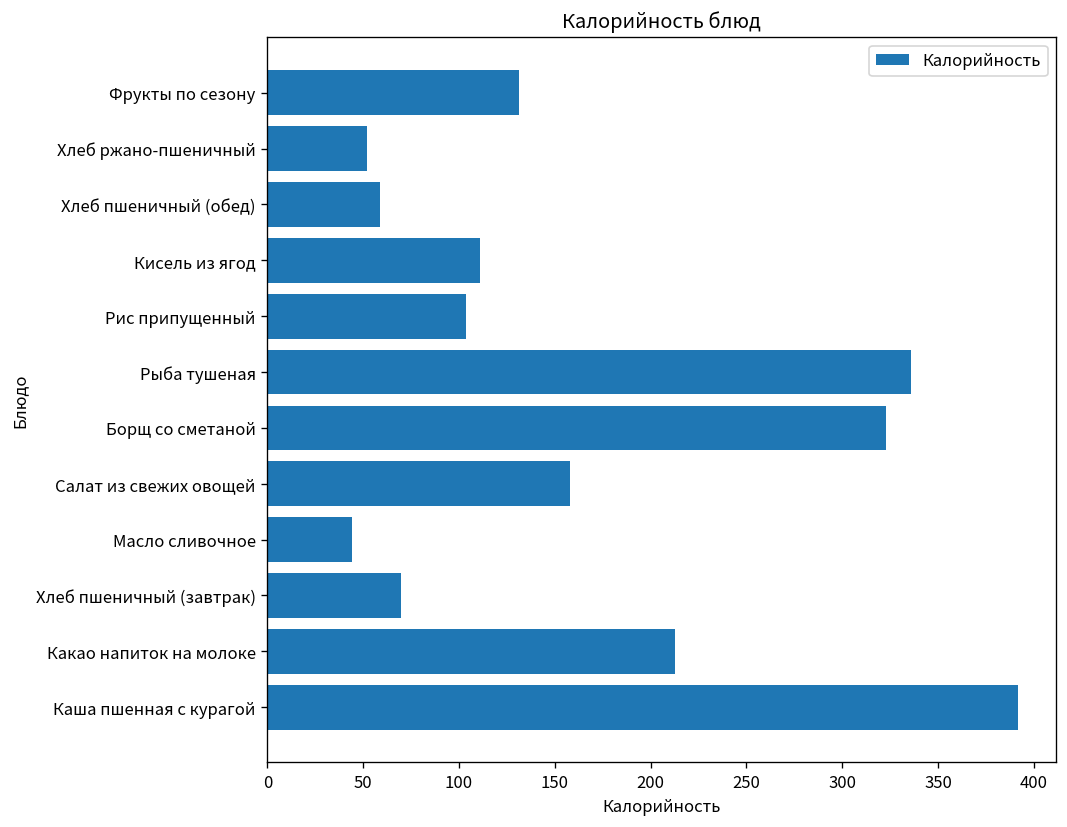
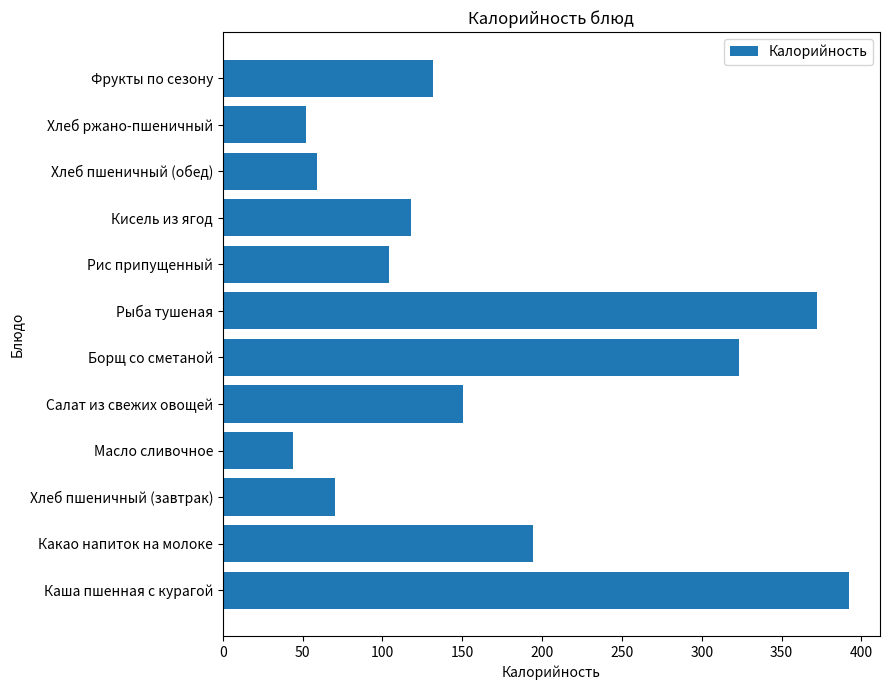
  {
    "Фрукты по сезону": 132,
    "Хлеб ржано-пшеничный": 52,
    "Хлеб пшеничный (обед)": 59,
-   "Кисель из ягод": 111,
+   "Кисель из ягод": 118,
    "Рис припущенный": 104,
-   "Рыба тушеная": 336,
+   "Рыба тушеная": 372,
    "Борщ со сметаной": 323,
-   "Салат из свежих овощей": 158,
+   "Салат из свежих овощей": 151,
    "Масло сливочное": 44,
    "Хлеб пшеничный (завтрак)": 70,
-   "Какао напиток на молоке": 213,
+   "Какао напиток на молоке": 194,
    "Каша пшенная с курагой": 392
  }
